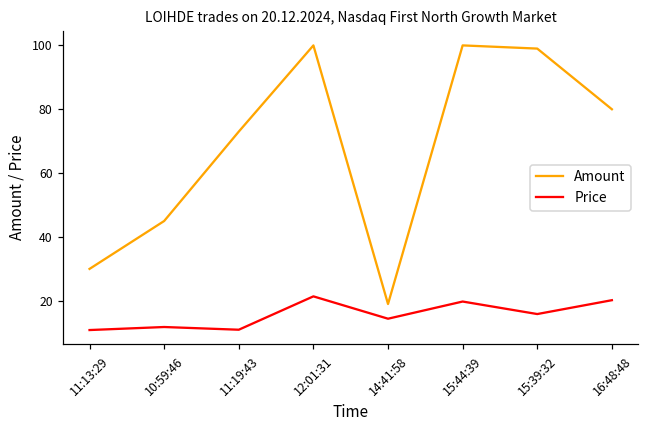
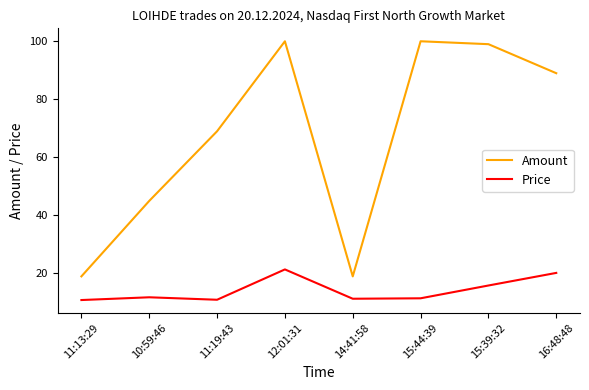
  {
    "Amount": {
-     "11:13:29": 30,
+     "11:13:29": 19,
      "10:59:46": 45,
-     "11:19:43": 73,
+     "11:19:43": 69,
      "12:01:31": 100,
      "14:41:58": 19,
      "15:44:39": 100,
      "15:39:32": 99,
-     "16:48:48": 80
+     "16:48:48": 89
    },
    "Price": {
      "11:13:29": 11,
      "10:59:46": 12,
      "11:19:43": 11,
      "12:01:31": 21,
-     "14:41:58": 14,
-     "15:44:39": 20,
+     "14:41:58": 11,
+     "15:44:39": 11,
      "15:39:32": 16,
      "16:48:48": 20
    }
  }
